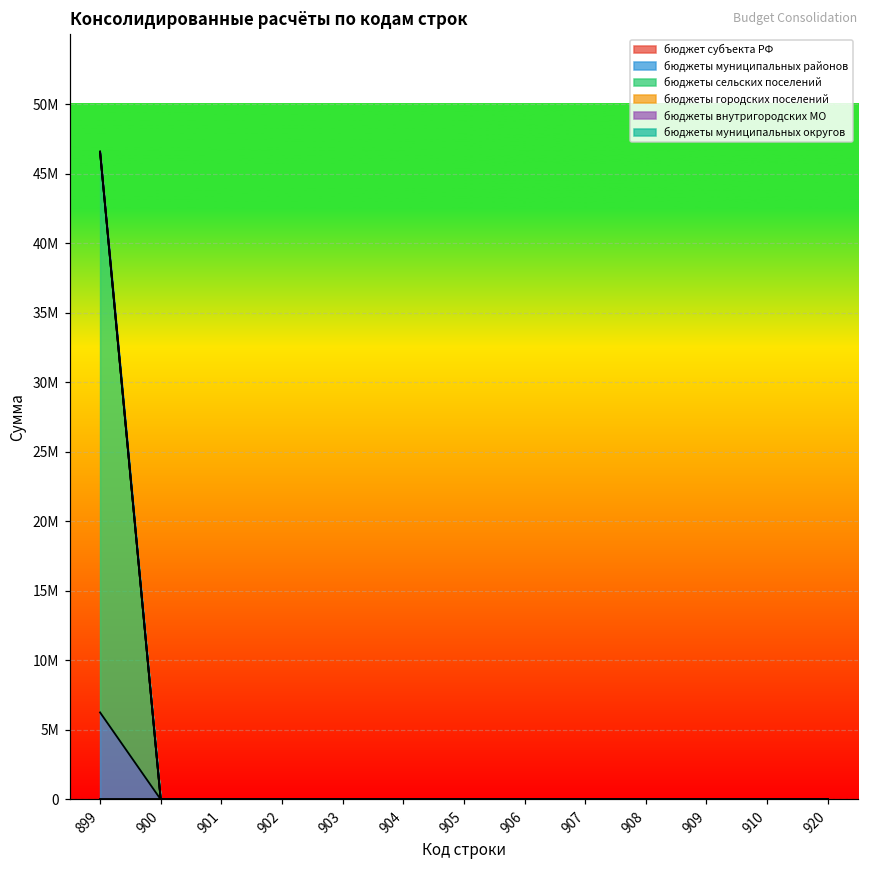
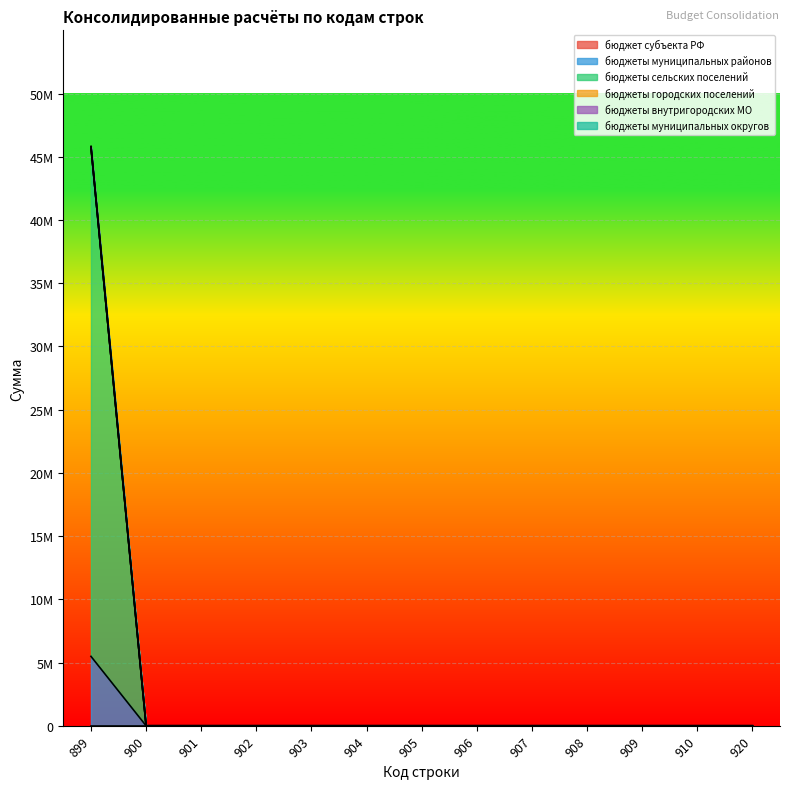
  {
    "бюджет субъекта РФ": {
      "899": 0
    },
    "бюджеты муниципальных районов": {
-     "899": 6300000
+     "899": 5500000
    }
  }
